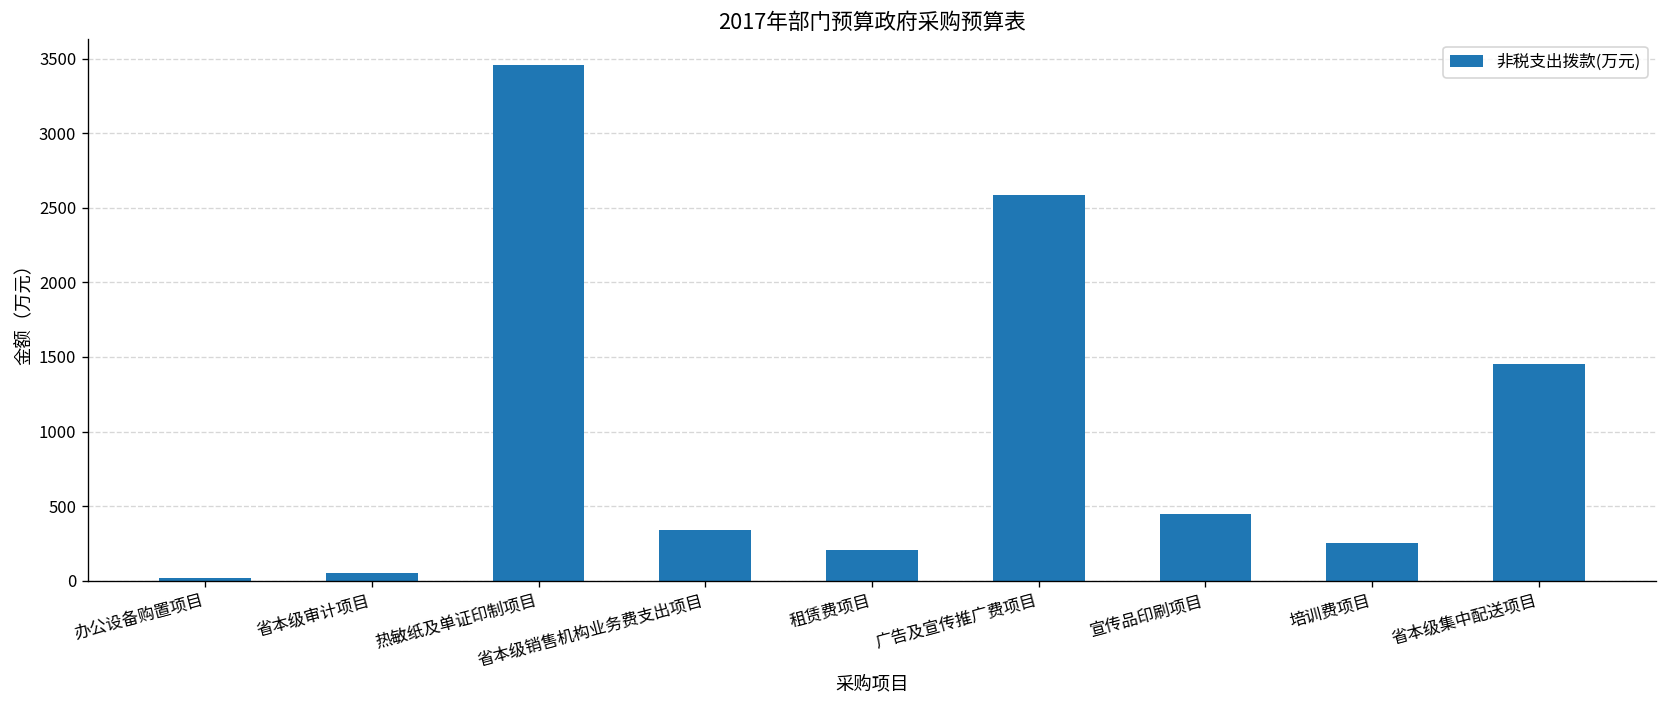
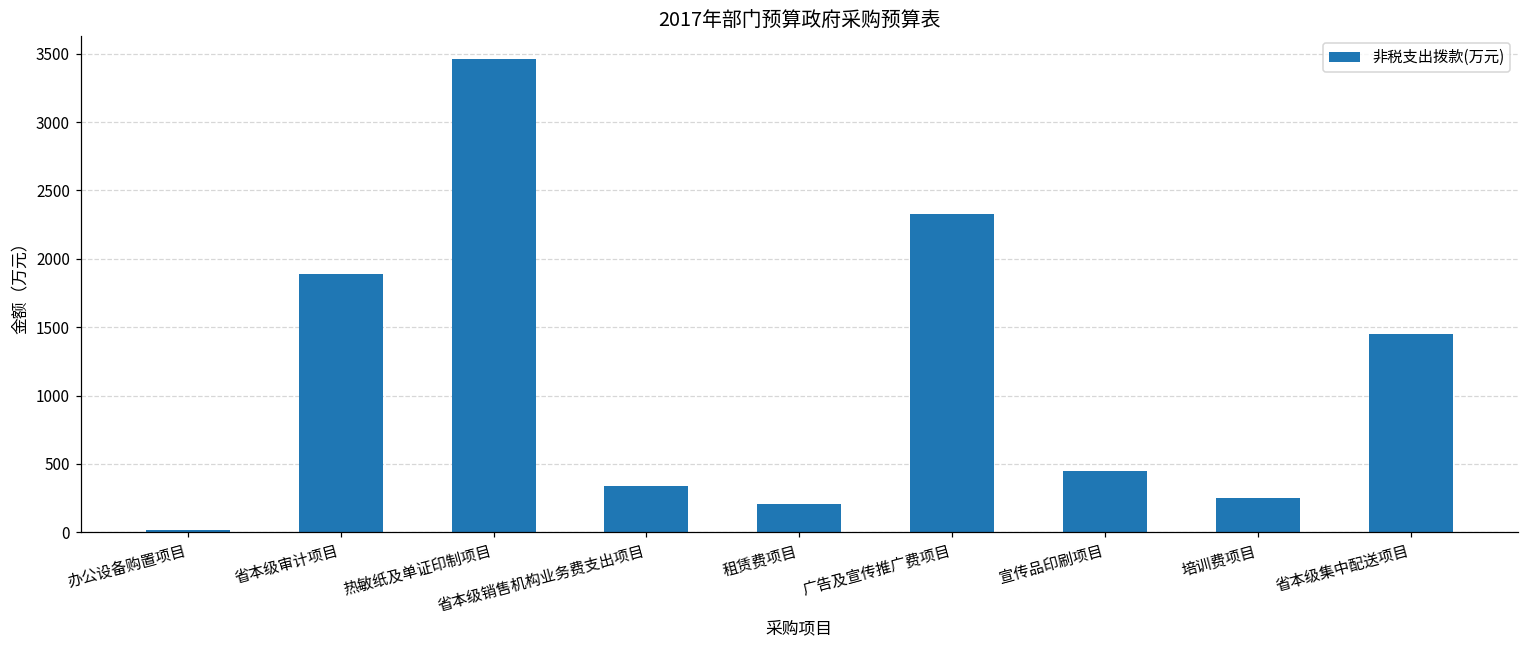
  {
-   "省本级审计项目": 50,
+   "省本级审计项目": 1890,
    "热敏纸及单证印制项目": 3460,
    "省本级销售机构业务费支出项目": 340,
    "租赁费项目": 210,
-   "广告及宣传推广费项目": 2580,
+   "广告及宣传推广费项目": 2330,
    "宣传品印刷项目": 450,
    "培训费项目": 250,
    "省本级集中配送项目": 1450
  }
